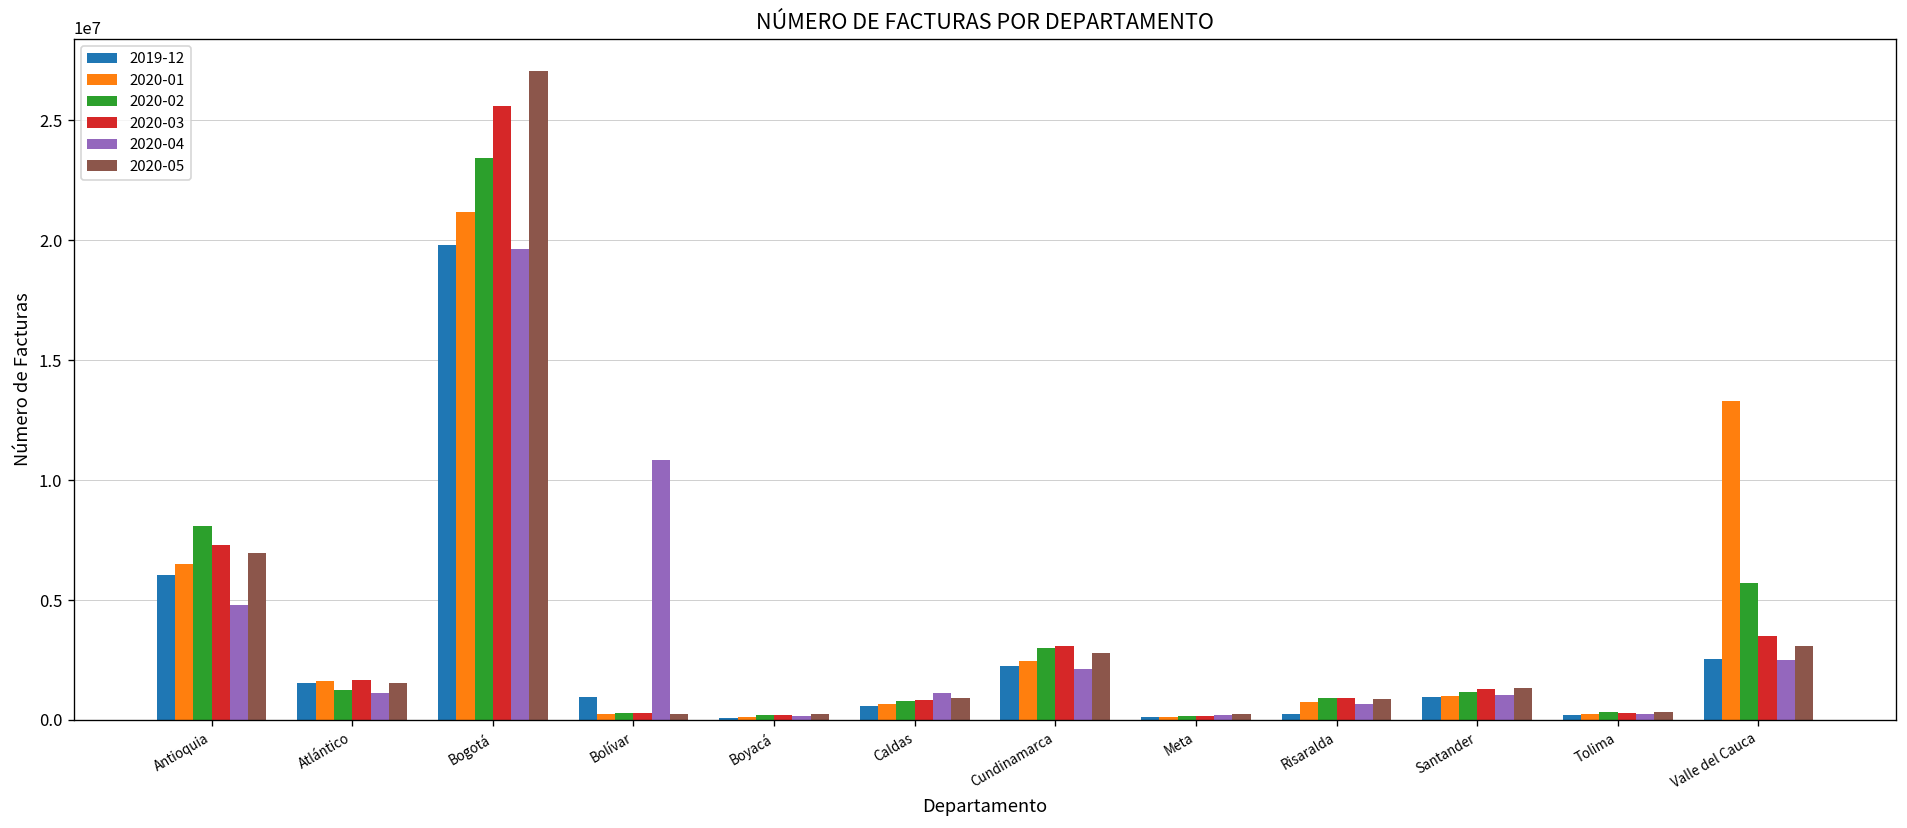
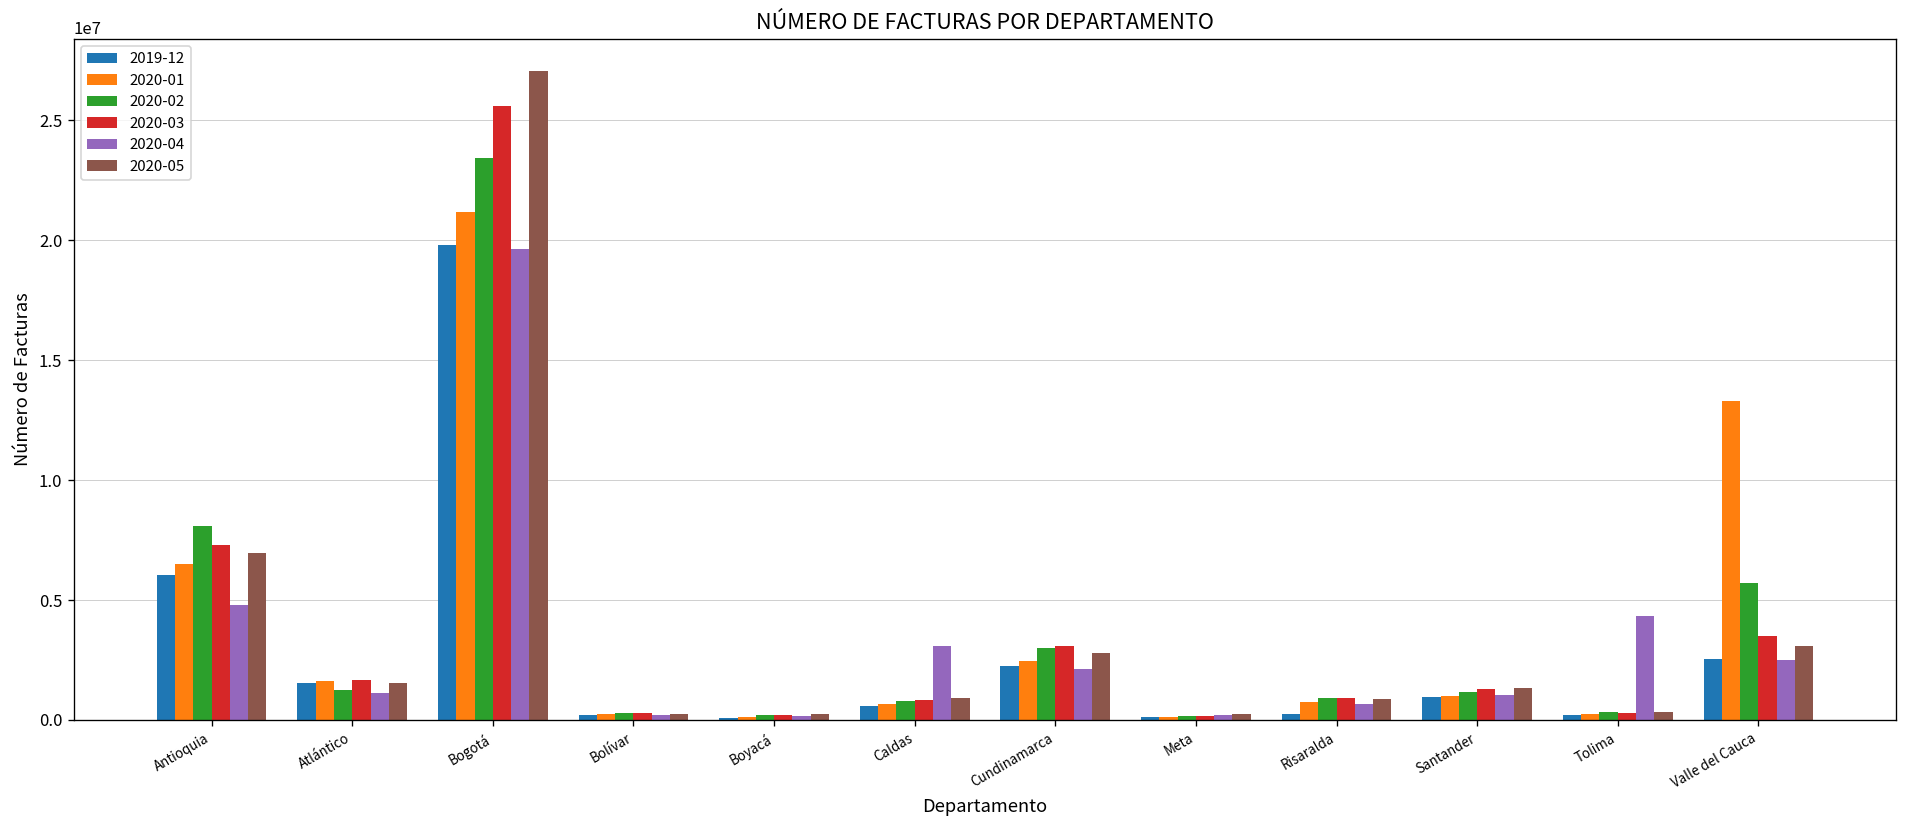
  {
    "2019-12": {
      "Antioquia": 6000000,
      "Atlántico": 1500000,
      "Bogotá": 19800000,
-     "Bolívar": 900000,
+     "Bolívar": 200000,
      "Caldas": 600000,
      "Cundinamarca": 2300000,
      "Risaralda": 300000,
      "Santander": 900000,
      "Tolima": 200000,
      "Valle del Cauca": 2500000
    },
    "2020-01": {
      "Antioquia": 6500000,
      "Atlántico": 1600000,
      "Bogotá": 21200000,
      "Bolívar": 200000,
      "Boyacá": 100000,
      "Caldas": 700000,
      "Cundinamarca": 2500000,
      "Meta": 100000,
      "Risaralda": 700000,
      "Santander": 1000000,
      "Tolima": 200000,
      "Valle del Cauca": 13300000
    },
    "2020-02": {
      "Antioquia": 8100000,
      "Atlántico": 1300000,
      "Bogotá": 23400000,
      "Bolívar": 300000,
      "Boyacá": 200000,
      "Caldas": 800000,
      "Cundinamarca": 3000000,
      "Meta": 200000,
      "Risaralda": 900000,
      "Santander": 1200000,
      "Tolima": 300000,
      "Valle del Cauca": 5700000
    },
    "2020-03": {
      "Antioquia": 7300000,
      "Atlántico": 1700000,
      "Bogotá": 25600000,
      "Bolívar": 300000,
      "Boyacá": 200000,
      "Caldas": 800000,
      "Cundinamarca": 3100000,
      "Meta": 200000,
      "Risaralda": 900000,
      "Santander": 1300000,
      "Tolima": 300000,
      "Valle del Cauca": 3500000
    },
    "2020-04": {
      "Antioquia": 4800000,
      "Atlántico": 1100000,
      "Bogotá": 19700000,
-     "Bolívar": 10800000,
+     "Bolívar": 200000,
      "Boyacá": 200000,
-     "Caldas": 1100000,
+     "Caldas": 3100000,
      "Cundinamarca": 2100000,
      "Meta": 200000,
      "Risaralda": 700000,
      "Santander": 1000000,
-     "Tolima": 200000,
+     "Tolima": 4300000,
      "Valle del Cauca": 2500000
    },
    "2020-05": {
      "Antioquia": 7000000,
      "Atlántico": 1500000,
      "Bogotá": 27100000,
      "Bolívar": 300000,
      "Boyacá": 200000,
      "Caldas": 900000,
      "Cundinamarca": 2800000,
      "Meta": 300000,
      "Risaralda": 900000,
      "Santander": 1300000,
      "Tolima": 300000,
      "Valle del Cauca": 3100000
    }
  }
